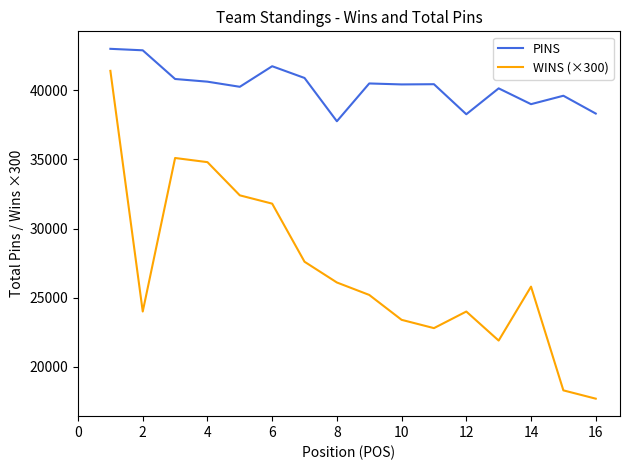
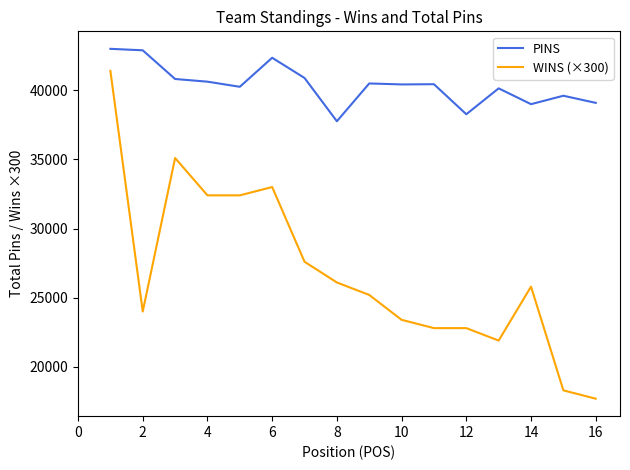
  {
    "PINS": {
      "2": 42900,
      "4": 40600,
-     "6": 41700,
+     "6": 42300,
      "8": 37800,
      "10": 40400,
      "12": 38300,
      "14": 39000,
-     "16": 38300
+     "16": 39100
    },
    "WINS (×300)": {
      "2": 24000,
-     "4": 34800,
-     "6": 31800,
+     "4": 32400,
+     "6": 33000,
      "8": 26100,
      "10": 23400,
-     "12": 24000,
+     "12": 22800,
      "14": 25800,
      "16": 17700
    }
  }
